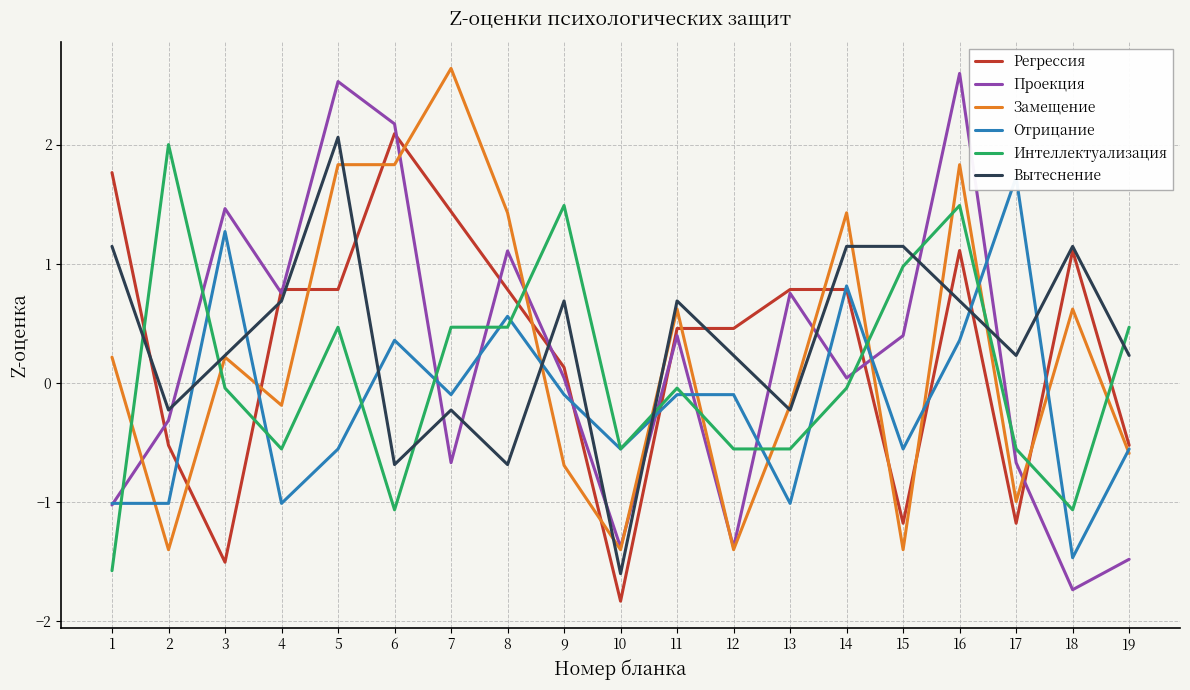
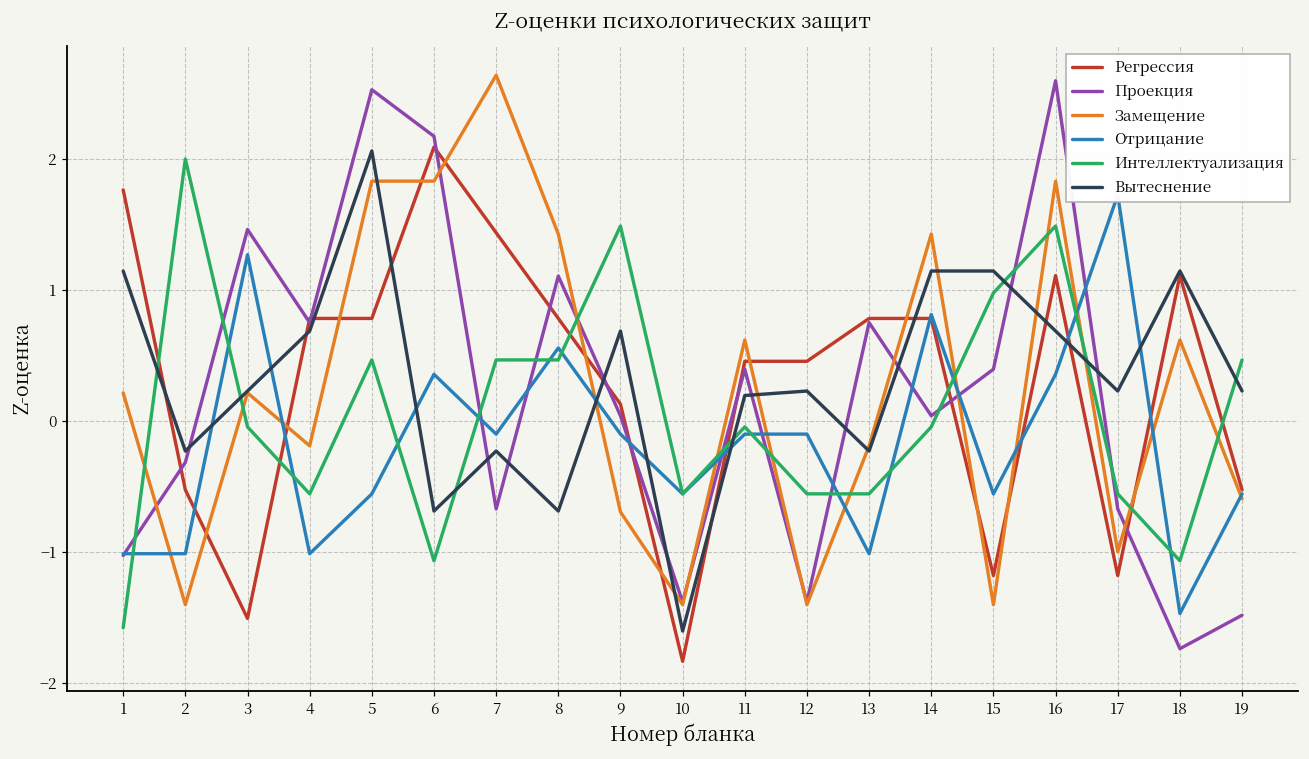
  {
    "Регрессия": {
      "1": 1.76,
      "2": -0.53,
      "3": -1.51,
      "4": 0.78,
      "5": 0.78,
      "6": 2.09,
      "7": 1.44,
      "8": 0.78,
      "9": 0.13,
      "10": -1.83,
      "11": 0.46,
      "12": 0.46,
      "13": 0.78,
      "14": 0.78,
      "15": -1.18,
      "16": 1.11,
      "17": -1.18,
      "18": 1.11,
      "19": -0.53
    },
    "Проекция": {
      "2": -0.32,
      "3": 1.46,
      "4": 0.75,
      "5": 2.53,
      "6": 2.17,
      "7": -0.67,
      "8": 1.11,
      "9": 0.04,
      "11": 0.40,
      "13": 0.75,
      "14": 0.04,
      "15": 0.40,
      "16": 2.60,
      "17": -0.67,
      "18": -1.74,
      "19": -1.48
    },
    "Замещение": {
      "1": 0.21,
      "2": -1.40,
      "4": -0.19,
      "5": 1.83,
      "6": 1.83,
      "7": 2.64,
      "8": 1.43,
      "9": -0.69,
      "11": 0.62,
      "13": -0.19,
      "14": 1.43,
      "15": -1.40,
      "16": 1.83,
      "17": -1.00,
      "18": 0.62,
      "19": -0.59
    },
    "Отрицание": {
      "2": -1.01,
      "3": 1.27,
      "4": -1.01,
      "5": -0.56,
      "6": 0.36,
      "7": -0.10,
      "8": 0.56,
      "9": -0.10,
      "11": -0.10,
      "12": -0.10,
      "13": -1.01,
      "14": 0.81,
      "15": -0.56,
      "16": 0.36,
      "18": -1.47,
      "19": -0.56
    },
    "Интеллектуализация": {
      "1": -1.58,
      "2": 2.00,
      "3": -0.04,
      "4": -0.56,
      "5": 0.47,
      "6": -1.07,
      "7": 0.47,
      "8": 0.47,
      "9": 1.49,
      "11": -0.04,
      "12": -0.56,
      "13": -0.56,
      "14": -0.04,
      "15": 0.98,
      "16": 1.49,
      "17": -0.56,
      "18": -1.07,
      "19": 0.47
    },
    "Вытеснение": {
      "1": 1.14,
      "2": -0.23,
      "4": 0.69,
      "5": 2.06,
      "6": -0.69,
      "7": -0.23,
      "8": -0.69,
      "9": 0.69,
      "10": -1.60,
-     "11": 0.69,
+     "11": 0.19,
      "12": 0.23,
      "13": -0.23,
      "14": 1.14,
      "15": 1.14,
      "16": 0.69,
      "17": 0.23,
      "18": 1.14,
      "19": 0.23
    }
  }
